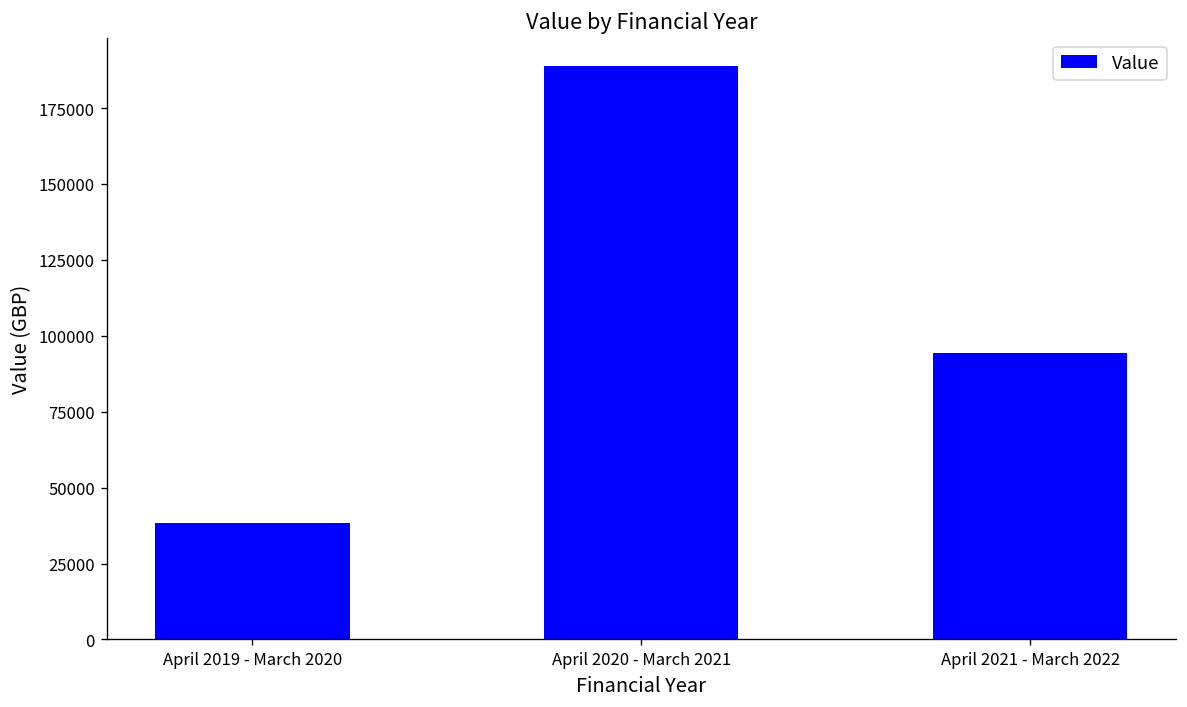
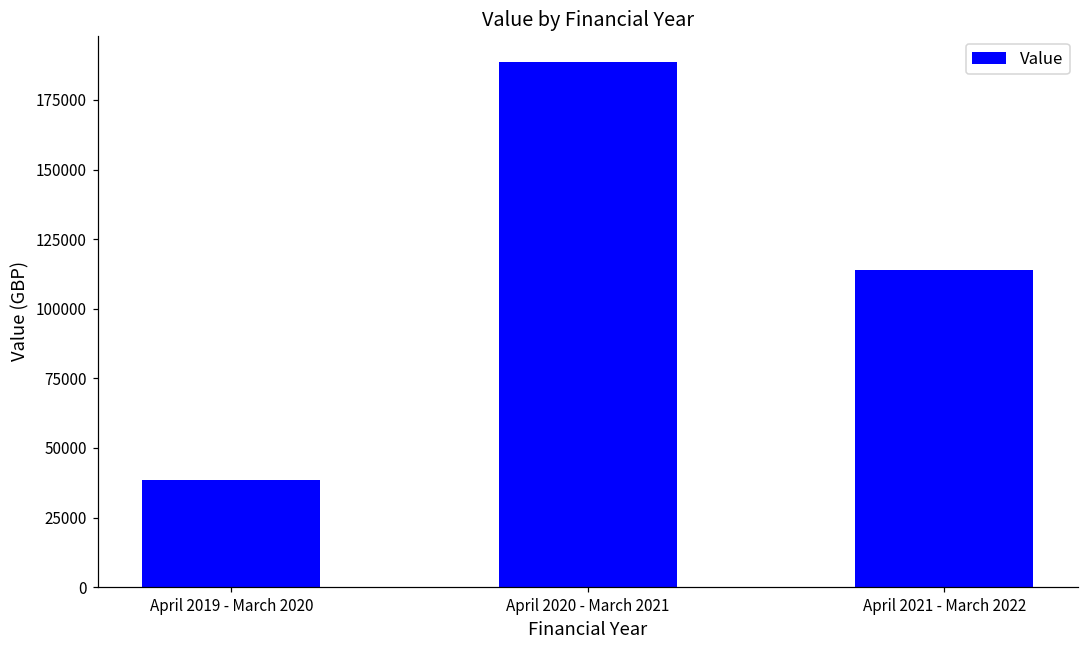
  {
    "April 2019 - March 2020": 38000,
    "April 2020 - March 2021": 189000,
-   "April 2021 - March 2022": 94000
+   "April 2021 - March 2022": 114000
  }
